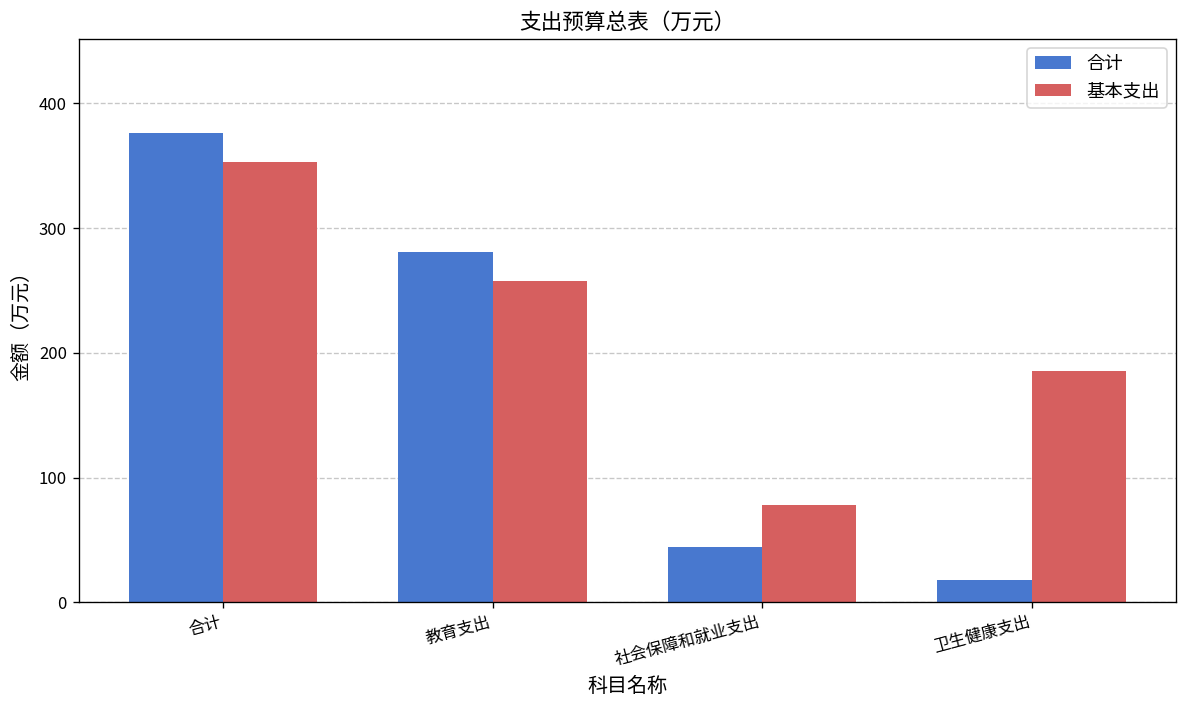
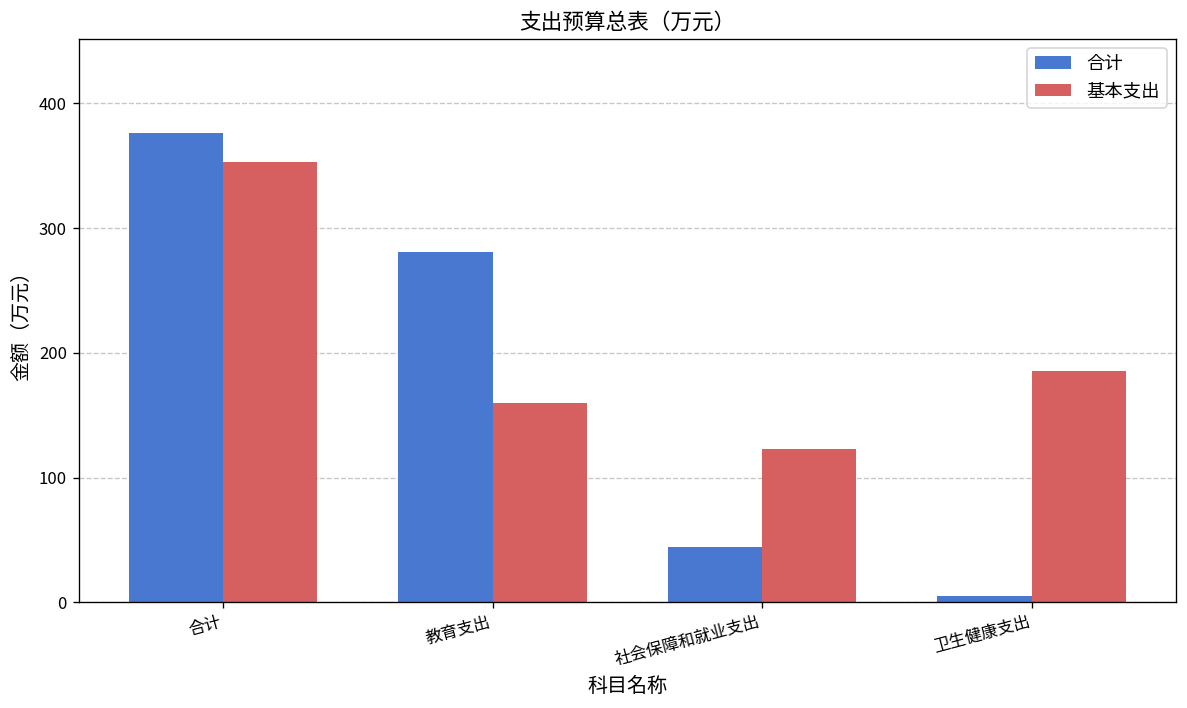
  {
    "合计": {
      "合计": 377,
      "教育支出": 281,
      "社会保障和就业支出": 44,
-     "卫生健康支出": 18
+     "卫生健康支出": 5
    },
    "基本支出": {
      "合计": 353,
-     "教育支出": 258,
-     "社会保障和就业支出": 78,
+     "教育支出": 160,
+     "社会保障和就业支出": 123,
      "卫生健康支出": 186
    }
  }
